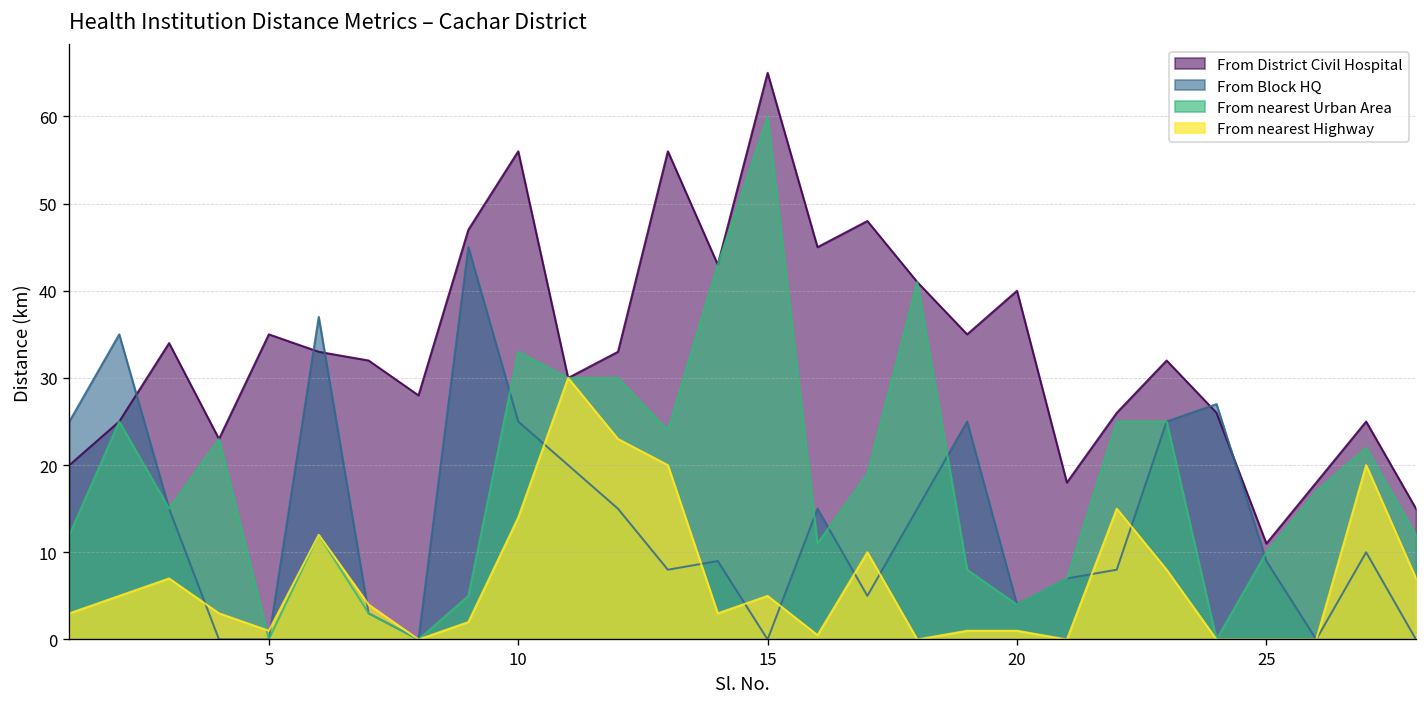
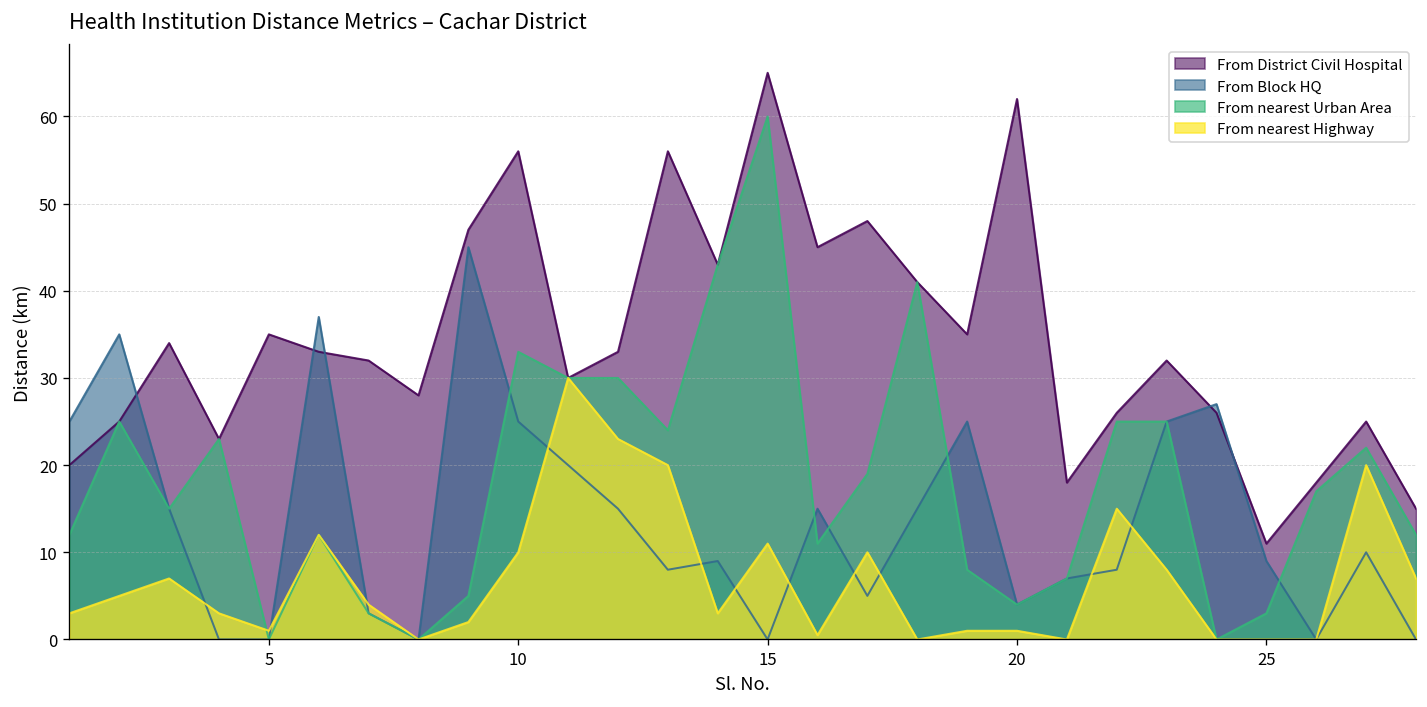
  {
    "From District Civil Hospital": {
      "5": 35,
      "10": 56,
      "15": 65,
-     "20": 40,
+     "20": 62,
      "25": 11
    },
    "From Block HQ": {
      "10": 25,
      "15": 0,
      "25": 9
    },
    "From nearest Urban Area": {
      "10": 33,
      "15": 60,
-     "25": 10
+     "25": 3
    },
    "From nearest Highway": {
      "5": 1,
-     "10": 14,
-     "15": 5,
+     "10": 10,
+     "15": 11,
      "20": 1,
      "25": 0
    }
  }
